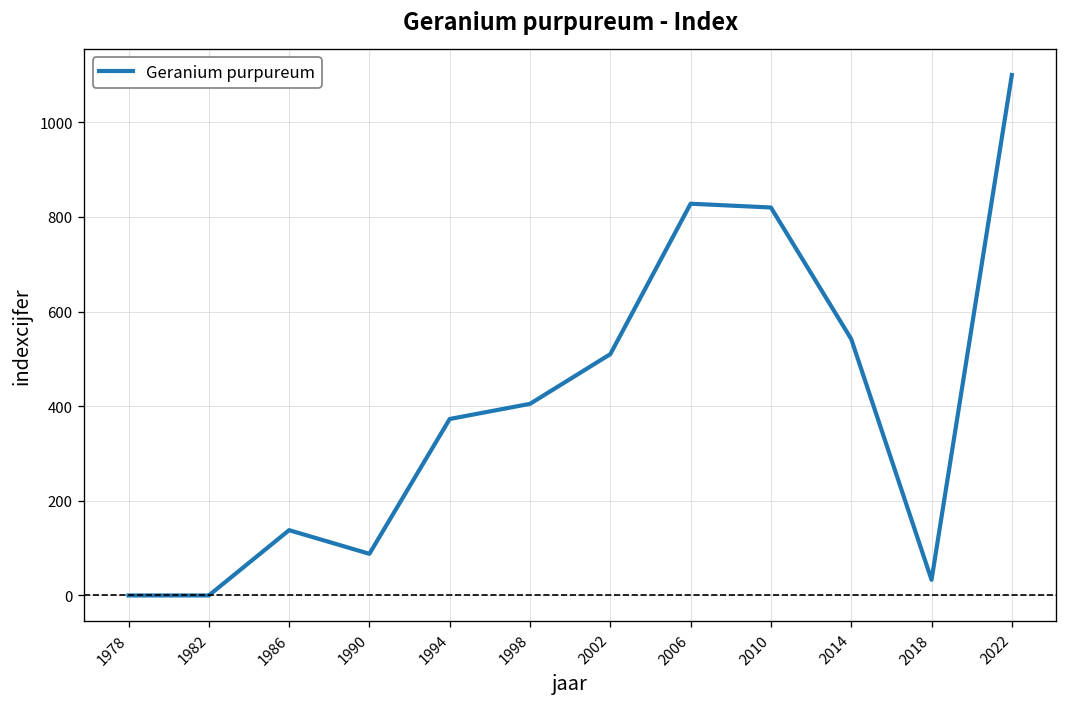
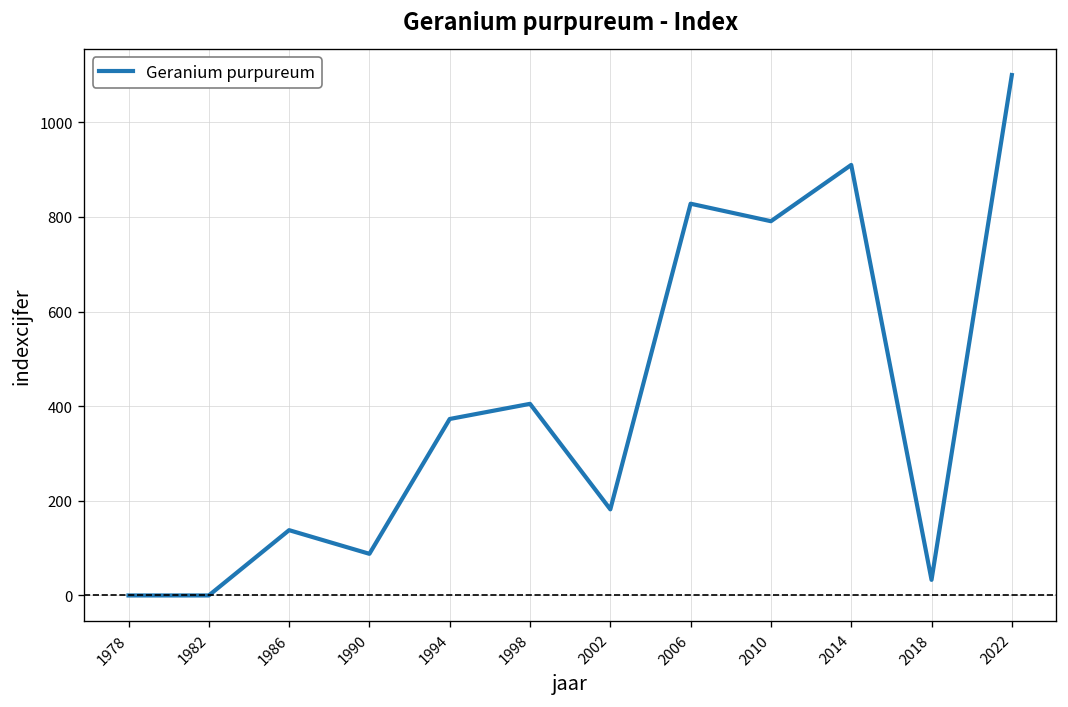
  {
    "1978": 0,
    "1982": 0,
    "1986": 140,
    "1990": 90,
    "1994": 370,
    "1998": 410,
-   "2002": 510,
+   "2002": 180,
    "2006": 830,
-   "2010": 820,
-   "2014": 540,
+   "2010": 790,
+   "2014": 910,
    "2018": 30,
    "2022": 1100
  }
